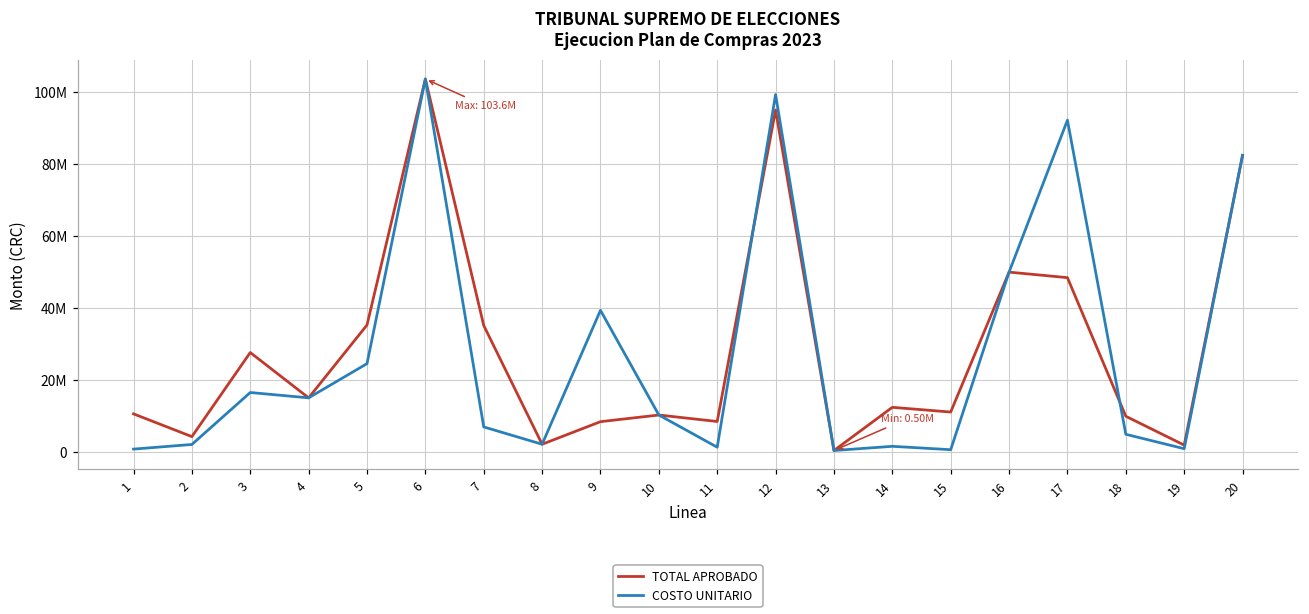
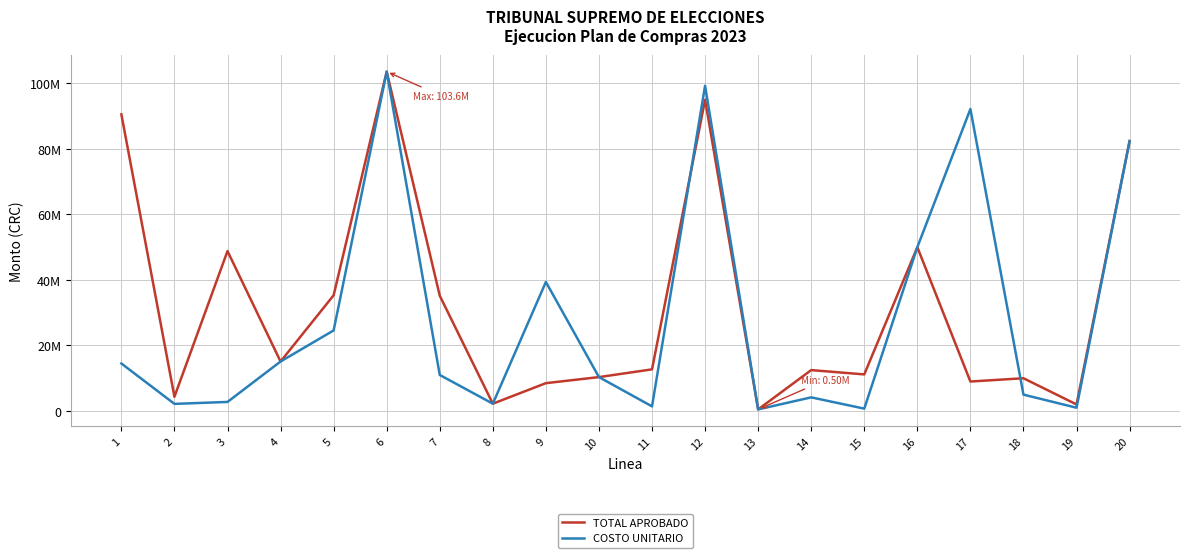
  {
    "TOTAL APROBADO": {
-     "1": 11000000,
+     "1": 91000000,
      "2": 4000000,
-     "3": 28000000,
+     "3": 49000000,
      "5": 35000000,
      "7": 35000000,
      "9": 9000000,
-     "11": 9000000,
+     "11": 13000000,
      "12": 95000000,
      "14": 12000000,
      "15": 11000000,
-     "17": 48000000,
+     "17": 9000000,
      "18": 10000000,
      "19": 2000000
    },
    "COSTO UNITARIO": {
-     "1": 1000000,
+     "1": 15000000,
      "2": 2000000,
-     "3": 17000000,
+     "3": 3000000,
      "5": 25000000,
-     "7": 7000000,
+     "7": 11000000,
      "9": 39000000,
      "11": 1000000,
      "12": 99000000,
-     "14": 2000000,
+     "14": 4000000,
      "15": 1000000,
      "17": 92000000,
      "18": 5000000,
      "19": 1000000
    }
  }
